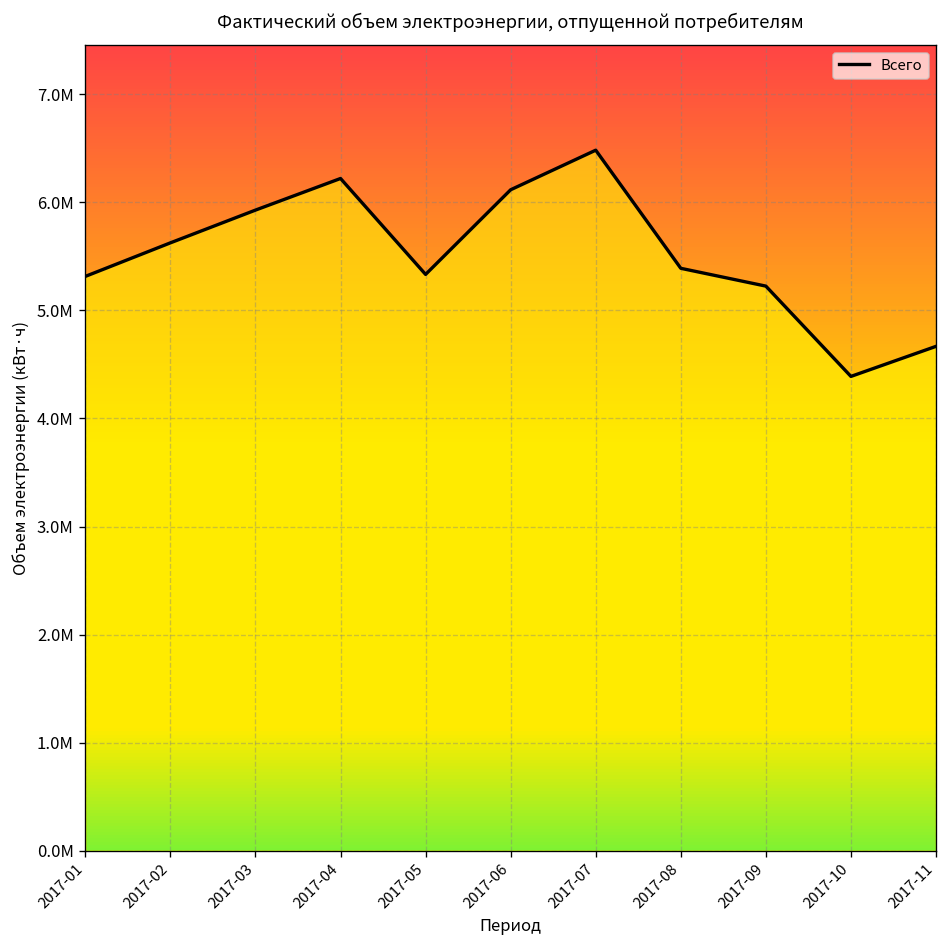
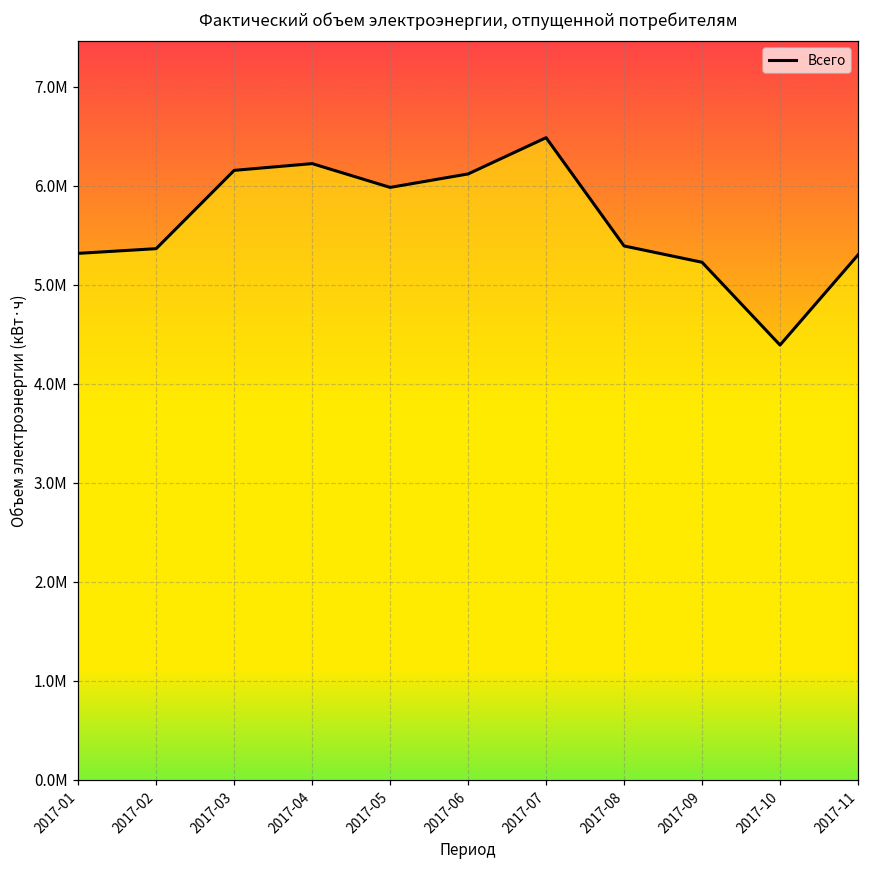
  {
    "2017-01": 5300000,
-   "2017-02": 5600000,
-   "2017-03": 5900000,
+   "2017-02": 5400000,
+   "2017-03": 6200000,
    "2017-04": 6200000,
-   "2017-05": 5300000,
+   "2017-05": 6000000,
    "2017-06": 6100000,
    "2017-07": 6500000,
    "2017-08": 5400000,
    "2017-09": 5200000,
    "2017-10": 4400000,
-   "2017-11": 4700000
+   "2017-11": 5300000
  }
